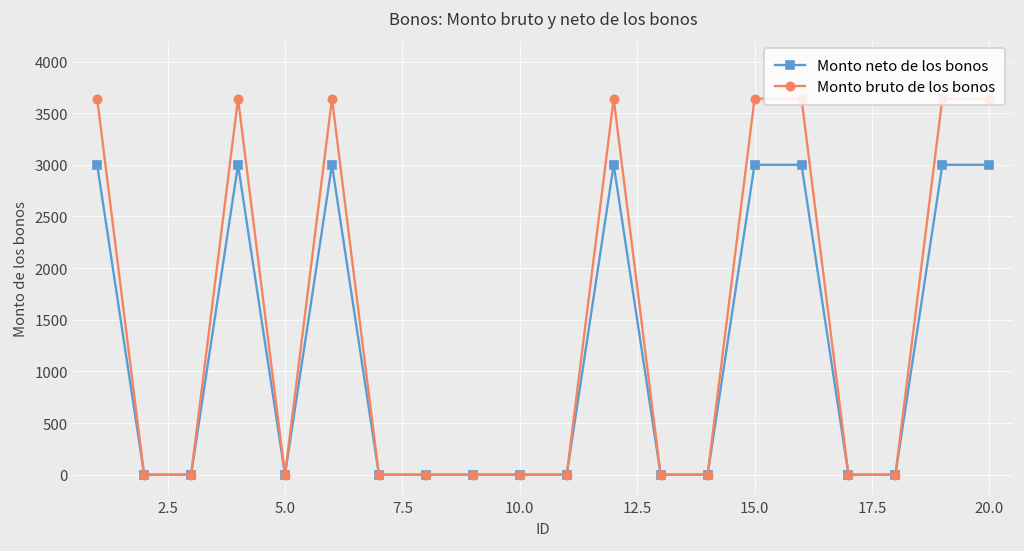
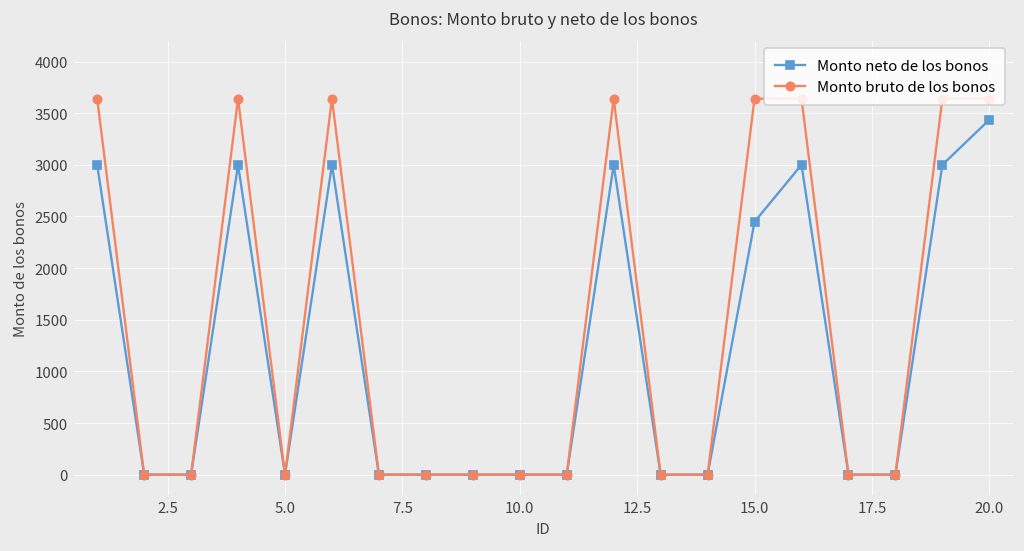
  {
    "Monto neto de los bonos": {
-     "15.0": 3000,
-     "20.0": 3000
+     "15.0": 2400,
+     "20.0": 3400
    },
    "Monto bruto de los bonos": {
      "15.0": 3600
    }
  }
